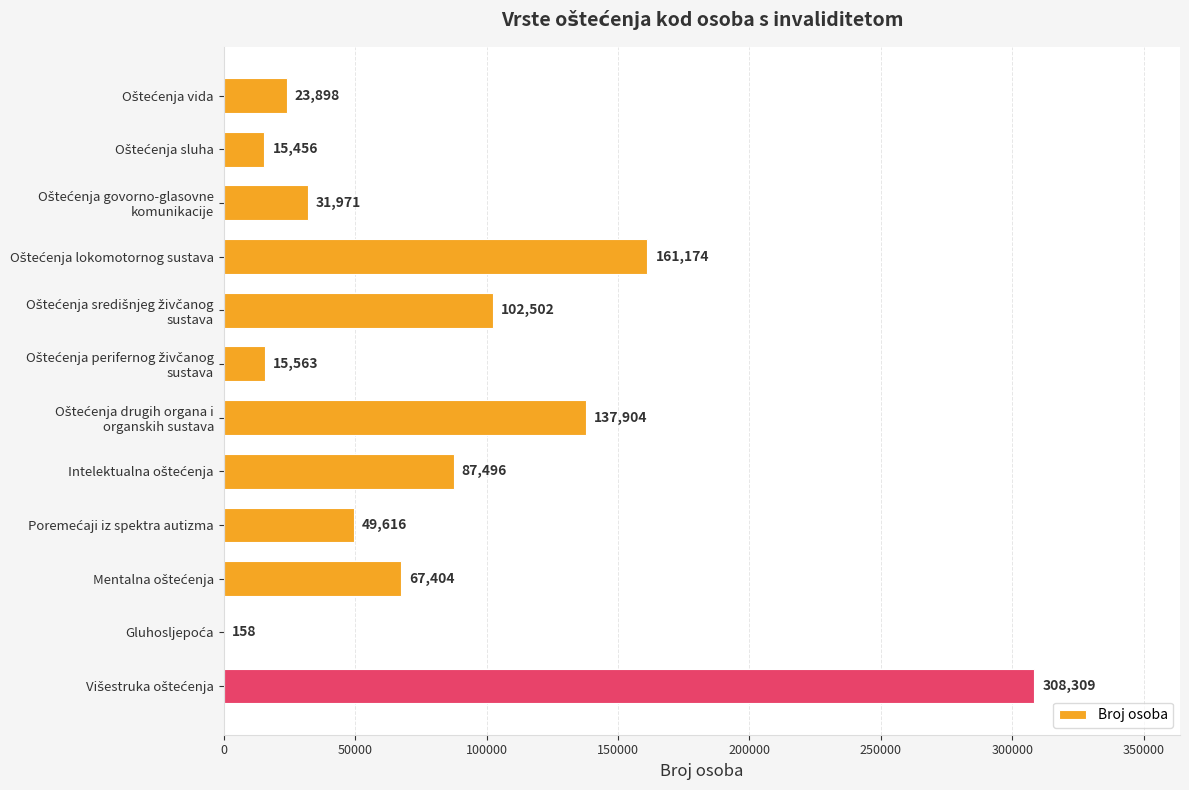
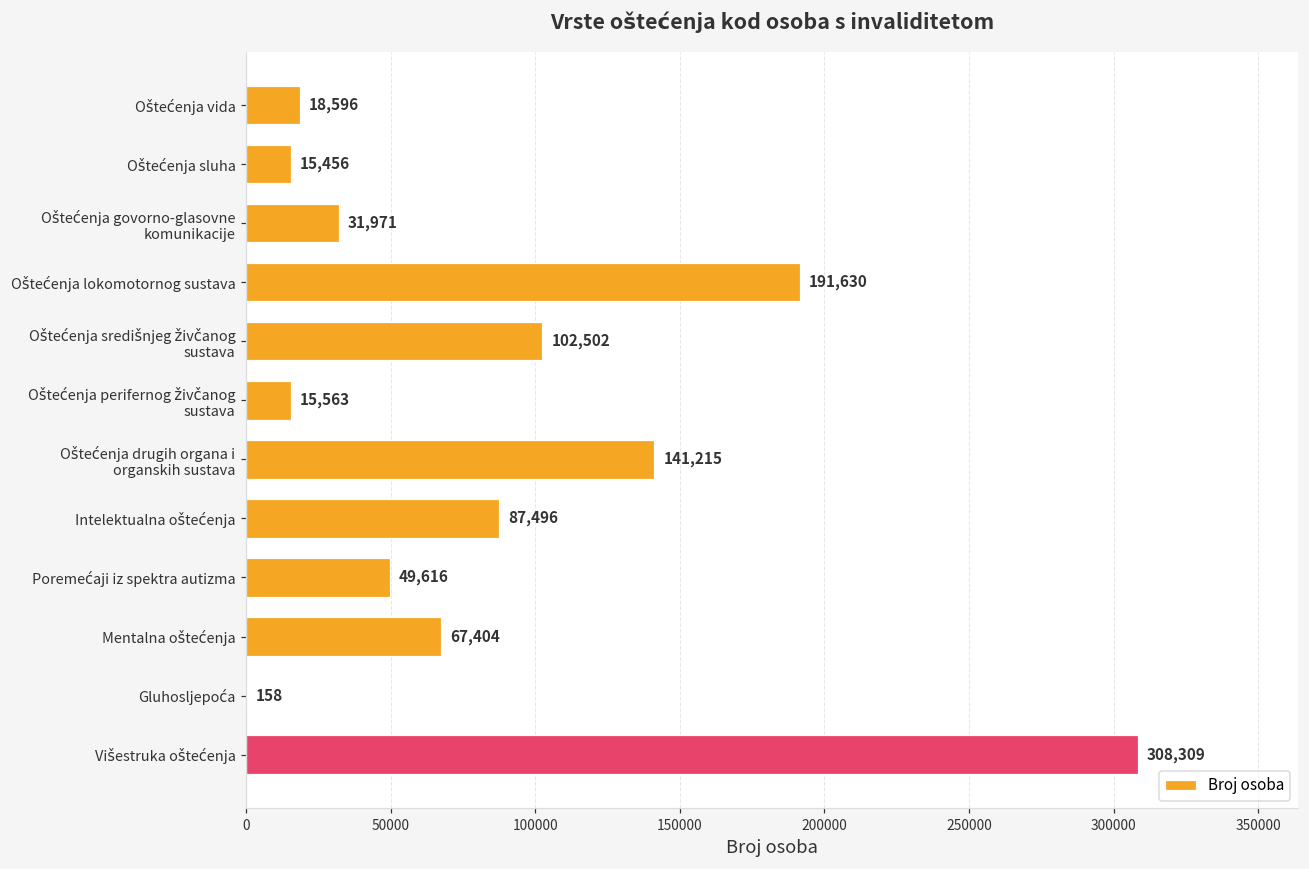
  {
-   "Oštećenja vida": "23,898",
+   "Oštećenja vida": "18,596",
    "Oštećenja sluha": "15,456",
    "Oštećenja govorno-glasovne komunikacije": "31,971",
-   "Oštećenja lokomotornog sustava": "161,174",
+   "Oštećenja lokomotornog sustava": "191,630",
    "Oštećenja središnjeg živčanog sustava": "102,502",
    "Oštećenja perifernog živčanog sustava": "15,563",
-   "Oštećenja drugih organa i organskih sustava": "137,904",
+   "Oštećenja drugih organa i organskih sustava": "141,215",
    "Intelektualna oštećenja": "87,496",
    "Poremećaji iz spektra autizma": "49,616",
    "Mentalna oštećenja": "67,404",
    "Gluhosljepoća": "158",
    "Višestruka oštećenja": "308,309"
  }
